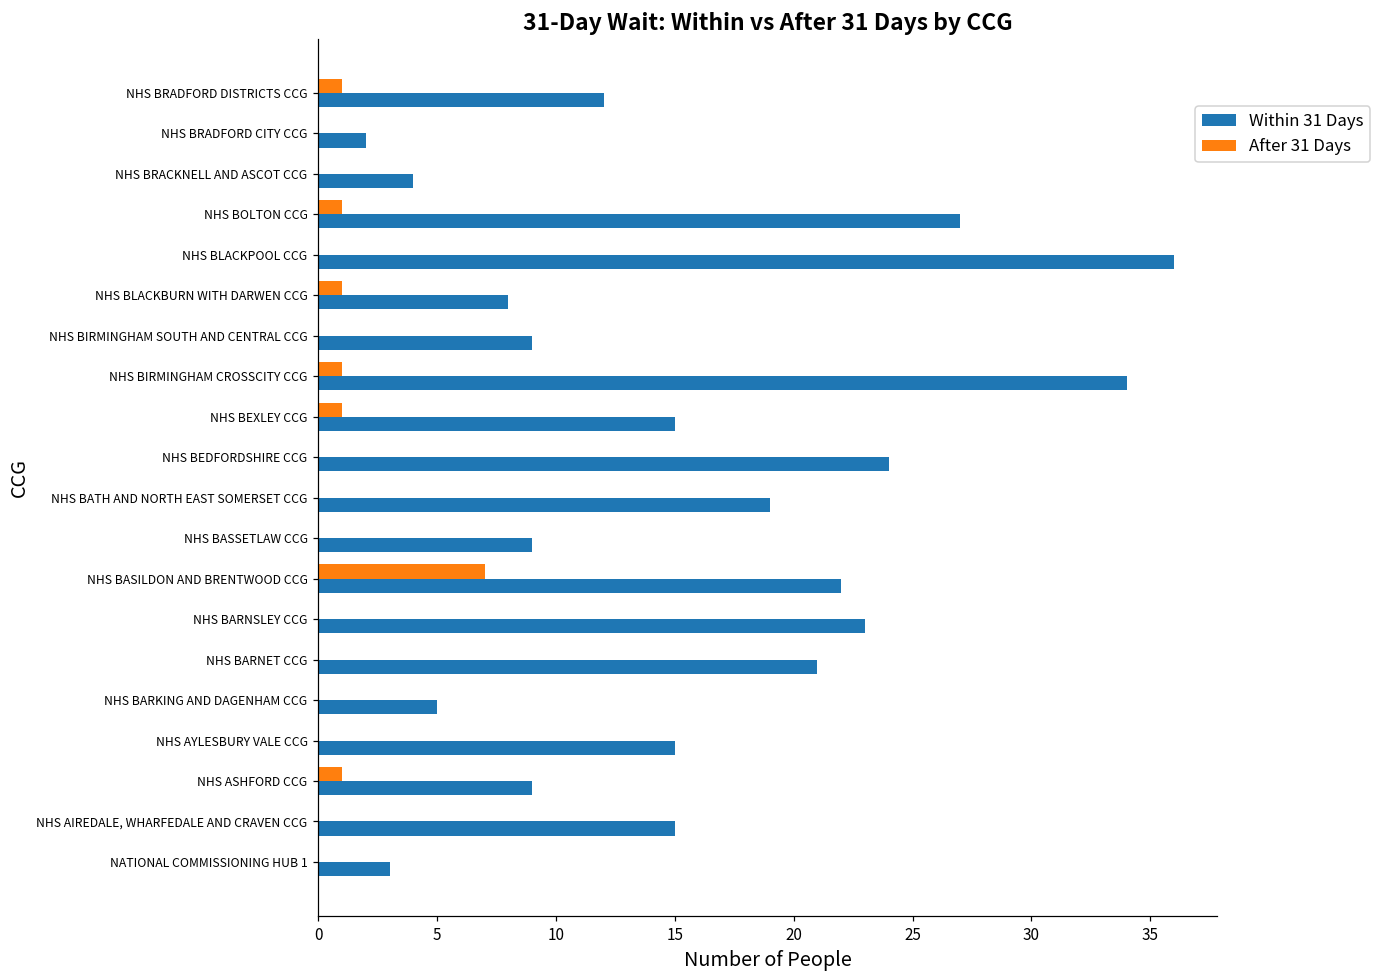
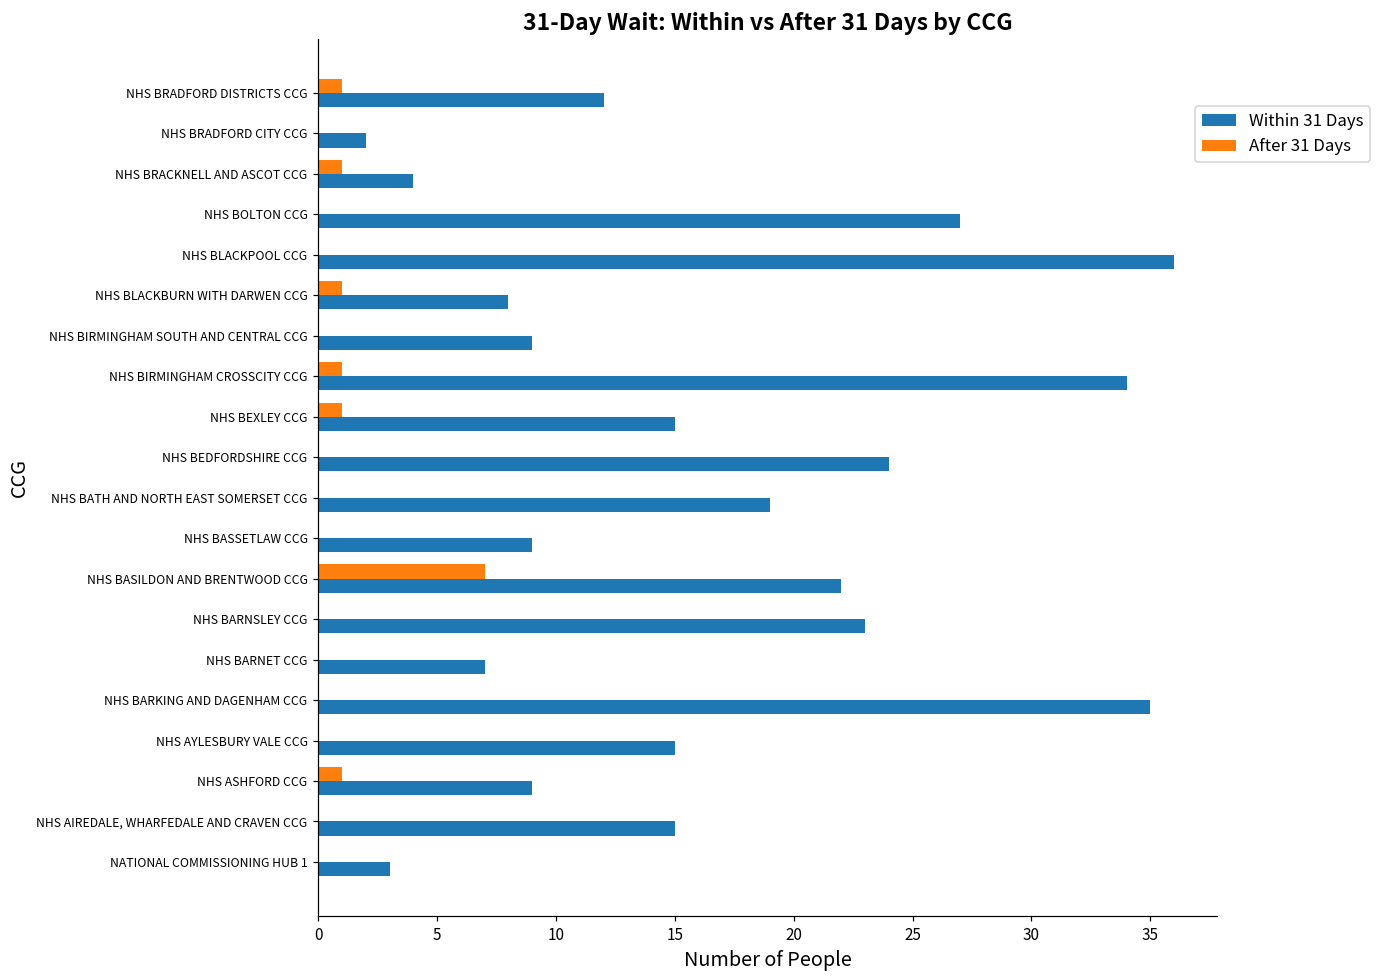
  {
    "Within 31 Days": {
      "NHS BRADFORD DISTRICTS CCG": 12,
      "NHS BRADFORD CITY CCG": 2,
      "NHS BRACKNELL AND ASCOT CCG": 4,
      "NHS BOLTON CCG": 27,
      "NHS BLACKPOOL CCG": 36,
      "NHS BLACKBURN WITH DARWEN CCG": 8,
      "NHS BIRMINGHAM SOUTH AND CENTRAL CCG": 9,
      "NHS BIRMINGHAM CROSSCITY CCG": 34,
      "NHS BEXLEY CCG": 15,
      "NHS BEDFORDSHIRE CCG": 24,
      "NHS BATH AND NORTH EAST SOMERSET CCG": 19,
      "NHS BASSETLAW CCG": 9,
      "NHS BASILDON AND BRENTWOOD CCG": 22,
      "NHS BARNSLEY CCG": 23,
-     "NHS BARNET CCG": 21,
-     "NHS BARKING AND DAGENHAM CCG": 5,
+     "NHS BARNET CCG": 7,
+     "NHS BARKING AND DAGENHAM CCG": 35,
      "NHS AYLESBURY VALE CCG": 15,
      "NHS ASHFORD CCG": 9,
      "NHS AIREDALE, WHARFEDALE AND CRAVEN CCG": 15,
      "NATIONAL COMMISSIONING HUB 1": 3
    },
    "After 31 Days": {
      "NHS BRADFORD DISTRICTS CCG": 1,
      "NHS BRADFORD CITY CCG": 0,
-     "NHS BRACKNELL AND ASCOT CCG": 0,
-     "NHS BOLTON CCG": 1,
+     "NHS BRACKNELL AND ASCOT CCG": 1,
+     "NHS BOLTON CCG": 0,
      "NHS BLACKPOOL CCG": 0,
      "NHS BLACKBURN WITH DARWEN CCG": 1,
      "NHS BIRMINGHAM SOUTH AND CENTRAL CCG": 0,
      "NHS BIRMINGHAM CROSSCITY CCG": 1,
      "NHS BEXLEY CCG": 1,
      "NHS BEDFORDSHIRE CCG": 0,
      "NHS BATH AND NORTH EAST SOMERSET CCG": 0,
      "NHS BASSETLAW CCG": 0,
      "NHS BASILDON AND BRENTWOOD CCG": 7,
      "NHS BARNSLEY CCG": 0,
      "NHS BARNET CCG": 0,
      "NHS BARKING AND DAGENHAM CCG": 0,
      "NHS AYLESBURY VALE CCG": 0,
      "NHS ASHFORD CCG": 1,
      "NHS AIREDALE, WHARFEDALE AND CRAVEN CCG": 0,
      "NATIONAL COMMISSIONING HUB 1": 0
    }
  }
